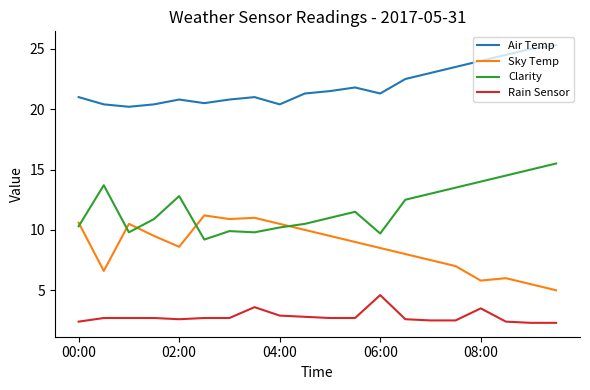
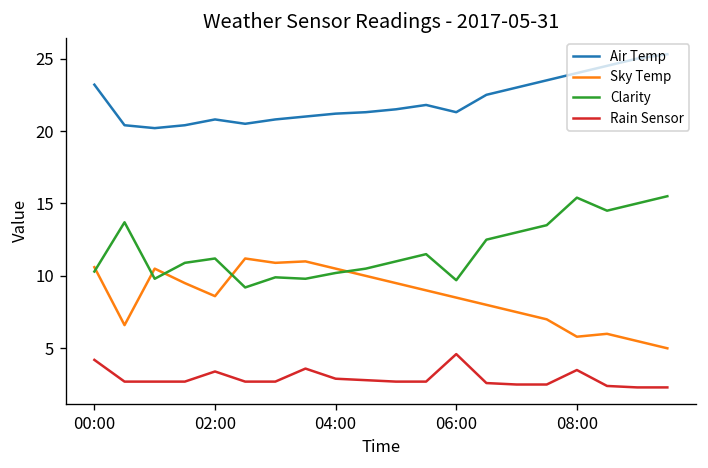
  {
    "Air Temp": {
-     "00:00": 21.0,
+     "00:00": 23.2,
      "02:00": 20.8,
-     "04:00": 20.4,
+     "04:00": 21.2,
      "06:00": 21.3
    },
    "Sky Temp": {
      "00:00": 10.6,
      "02:00": 8.6,
      "04:00": 10.5,
      "06:00": 8.5,
      "08:00": 5.8
    },
    "Clarity": {
      "00:00": 10.3,
-     "02:00": 12.8,
+     "02:00": 11.2,
      "04:00": 10.2,
      "06:00": 9.7,
-     "08:00": 14.0
+     "08:00": 15.4
    },
    "Rain Sensor": {
-     "00:00": 2.4,
-     "02:00": 2.6,
+     "00:00": 4.2,
+     "02:00": 3.4,
      "04:00": 2.9,
      "06:00": 4.6,
      "08:00": 3.5
    }
  }
